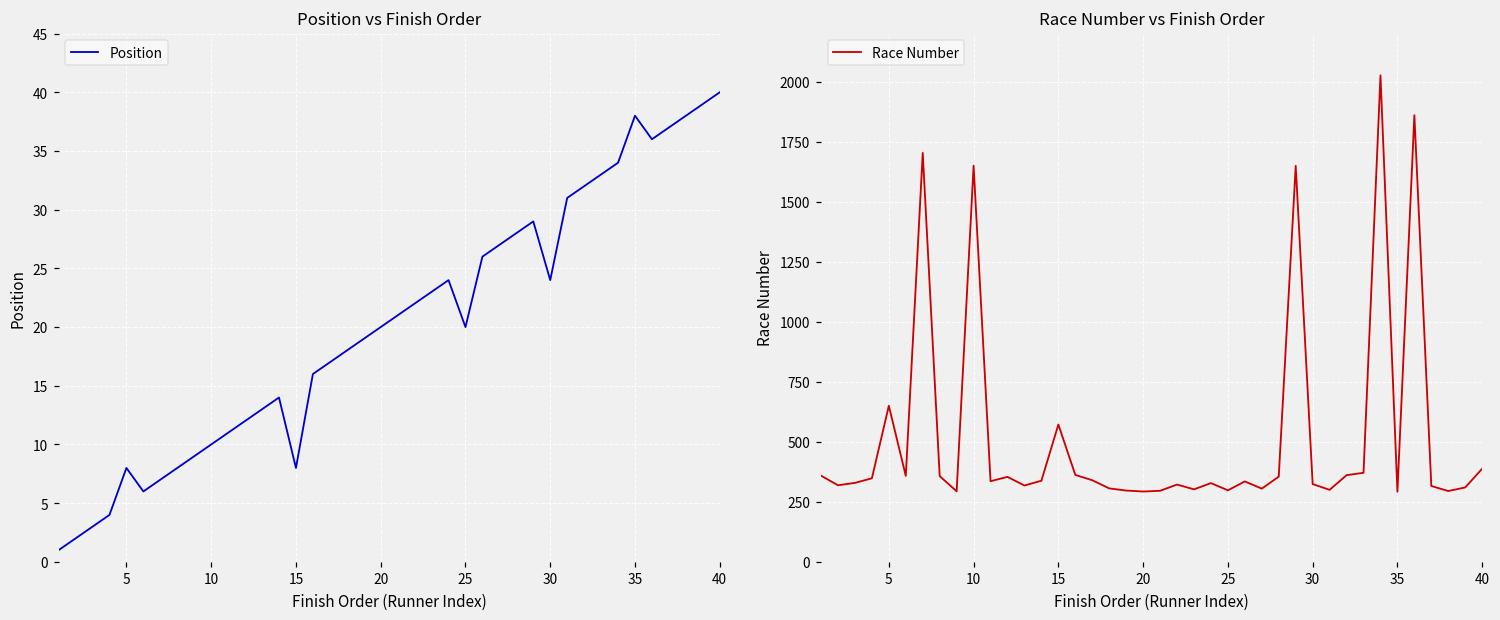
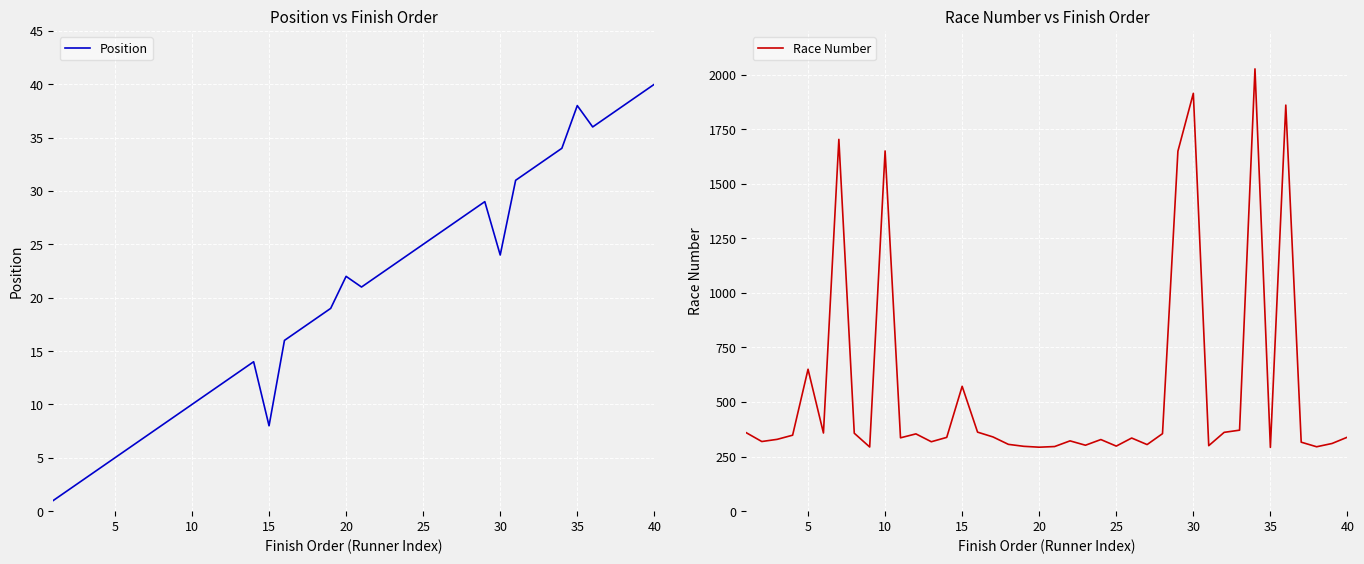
  {
    "Position vs Finish Order": {
-     "5": 8,
+     "5": 5,
      "10": 10,
      "15": 8,
-     "20": 20,
-     "25": 20,
+     "20": 22,
+     "25": 25,
      "30": 24,
      "35": 38,
      "40": 40
    },
    "Race Number vs Finish Order": {
      "5": 650,
      "10": 1650,
      "15": 570,
      "20": 290,
      "25": 300,
-     "30": 320,
+     "30": 1910,
      "35": 290,
-     "40": 390
+     "40": 340
    }
  }
